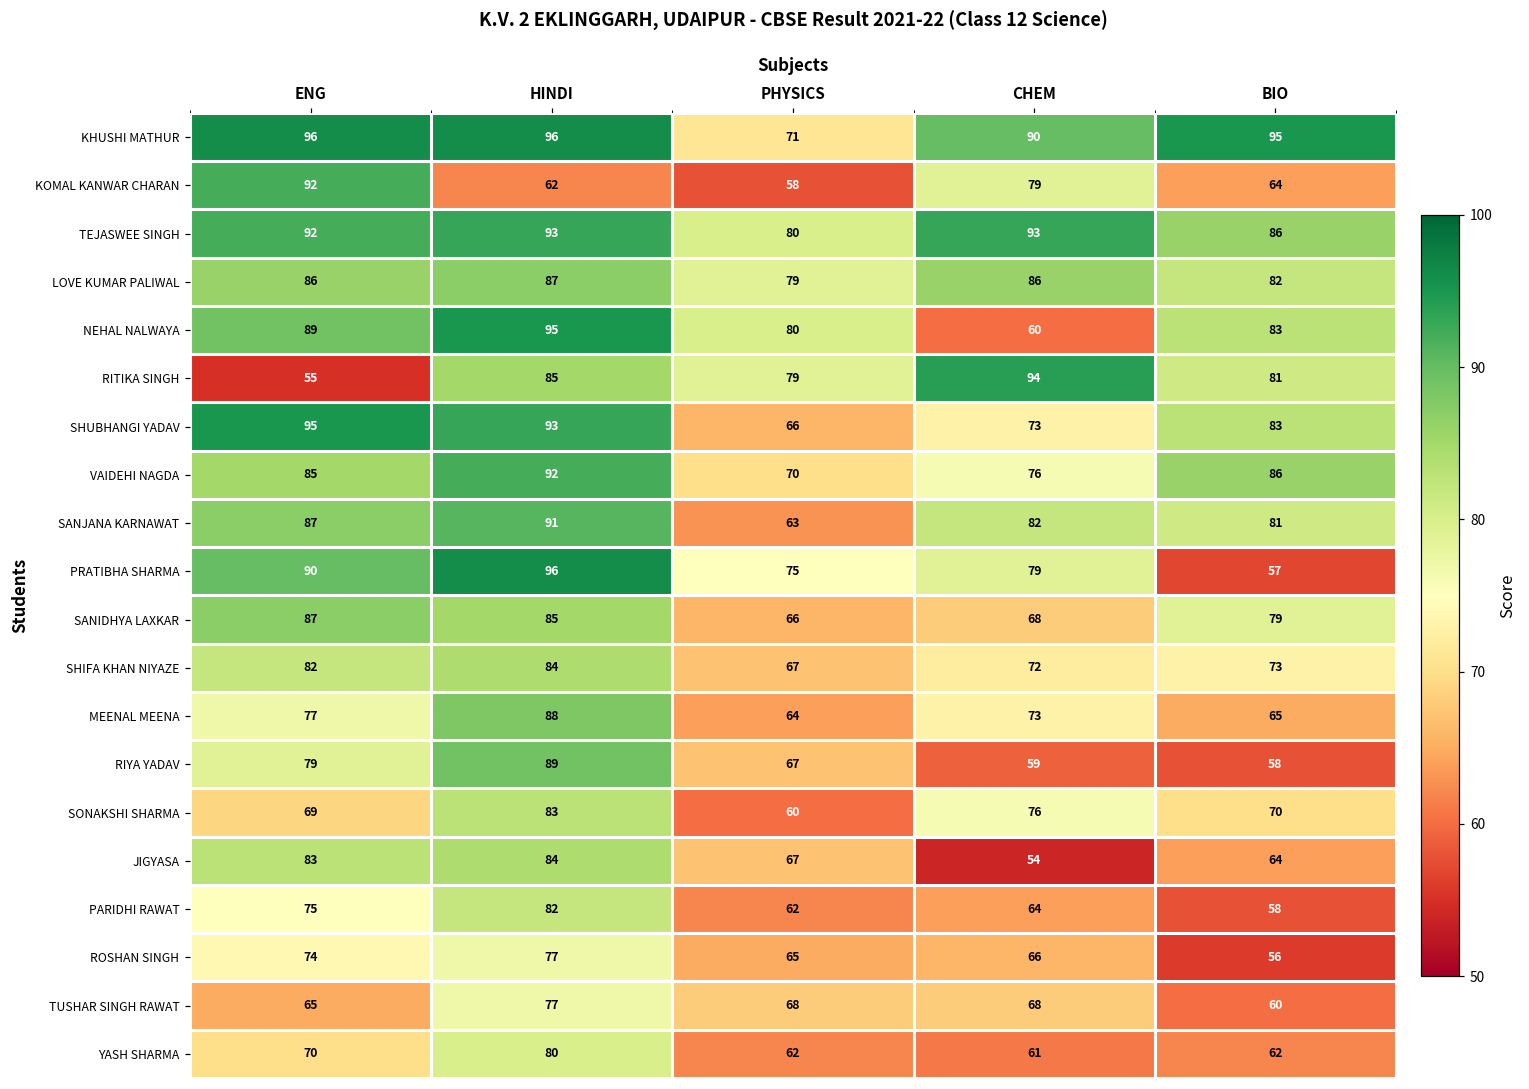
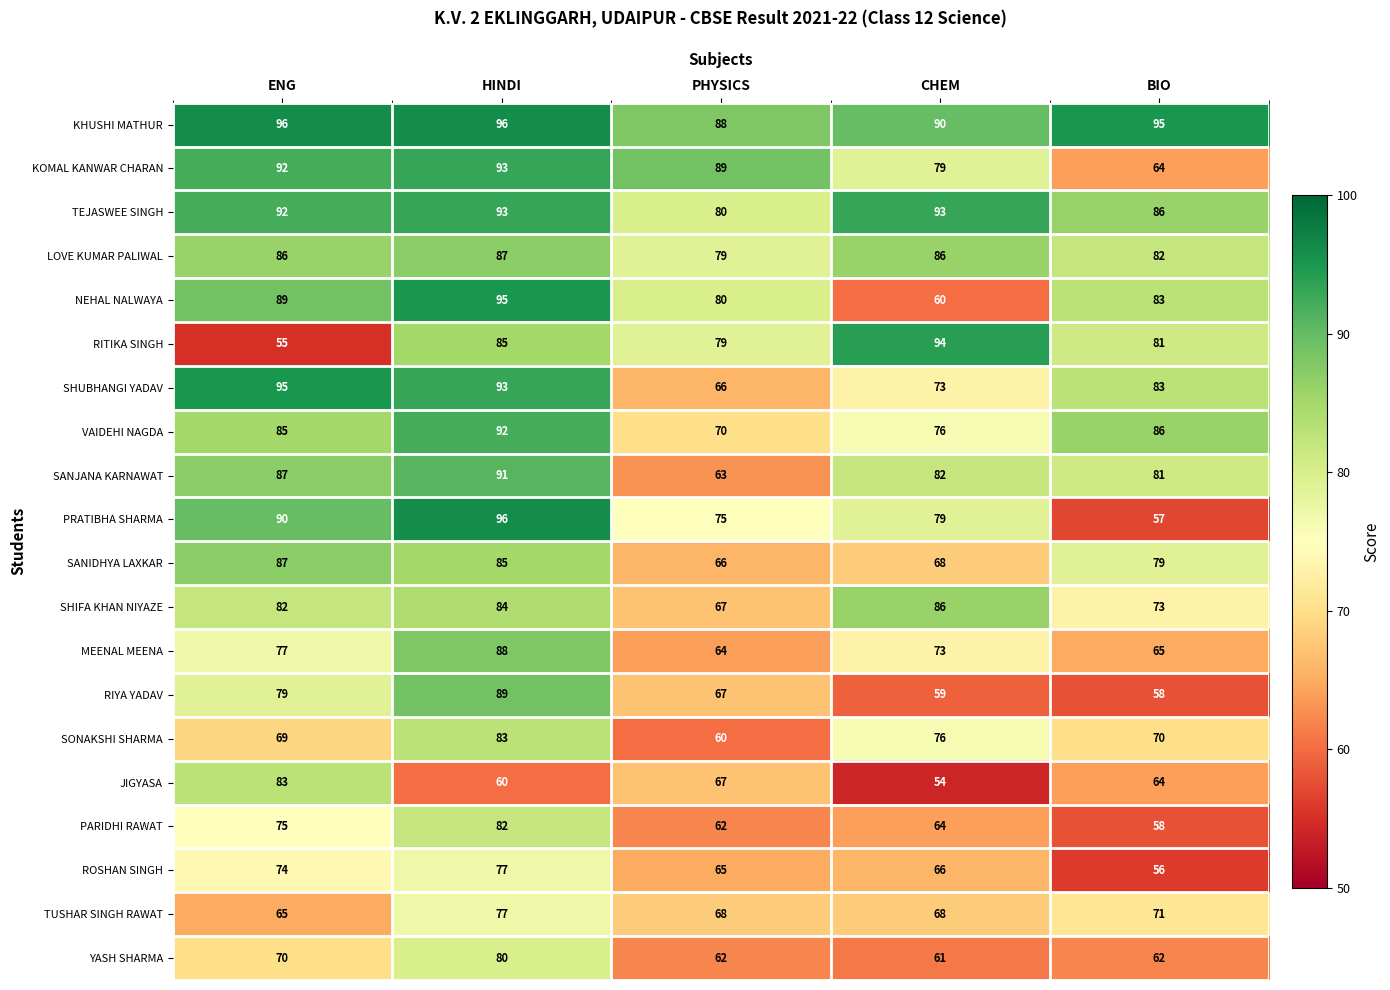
  {
    "KHUSHI MATHUR": {
      "ENG": 96,
      "HINDI": 96,
-     "PHYSICS": 71,
+     "PHYSICS": 88,
      "CHEM": 90,
      "BIO": 95
    },
    "KOMAL KANWAR CHARAN": {
      "ENG": 92,
-     "HINDI": 62,
-     "PHYSICS": 58,
+     "HINDI": 93,
+     "PHYSICS": 89,
      "CHEM": 79,
      "BIO": 64
    },
    "TEJASWEE SINGH": {
      "ENG": 92,
      "HINDI": 93,
      "PHYSICS": 80,
      "CHEM": 93,
      "BIO": 86
    },
    "LOVE KUMAR PALIWAL": {
      "ENG": 86,
      "HINDI": 87,
      "PHYSICS": 79,
      "CHEM": 86,
      "BIO": 82
    },
    "NEHAL NALWAYA": {
      "ENG": 89,
      "HINDI": 95,
      "PHYSICS": 80,
      "CHEM": 60,
      "BIO": 83
    },
    "RITIKA SINGH": {
      "ENG": 55,
      "HINDI": 85,
      "PHYSICS": 79,
      "CHEM": 94,
      "BIO": 81
    },
    "SHUBHANGI YADAV": {
      "ENG": 95,
      "HINDI": 93,
      "PHYSICS": 66,
      "CHEM": 73,
      "BIO": 83
    },
    "VAIDEHI NAGDA": {
      "ENG": 85,
      "HINDI": 92,
      "PHYSICS": 70,
      "CHEM": 76,
      "BIO": 86
    },
    "SANJANA KARNAWAT": {
      "ENG": 87,
      "HINDI": 91,
      "PHYSICS": 63,
      "CHEM": 82,
      "BIO": 81
    },
    "PRATIBHA SHARMA": {
      "ENG": 90,
      "HINDI": 96,
      "PHYSICS": 75,
      "CHEM": 79,
      "BIO": 57
    },
    "SANIDHYA LAXKAR": {
      "ENG": 87,
      "HINDI": 85,
      "PHYSICS": 66,
      "CHEM": 68,
      "BIO": 79
    },
    "SHIFA KHAN NIYAZE": {
      "ENG": 82,
      "HINDI": 84,
      "PHYSICS": 67,
-     "CHEM": 72,
+     "CHEM": 86,
      "BIO": 73
    },
    "MEENAL MEENA": {
      "ENG": 77,
      "HINDI": 88,
      "PHYSICS": 64,
      "CHEM": 73,
      "BIO": 65
    },
    "RIYA YADAV": {
      "ENG": 79,
      "HINDI": 89,
      "PHYSICS": 67,
      "CHEM": 59,
      "BIO": 58
    },
    "SONAKSHI SHARMA": {
      "ENG": 69,
      "HINDI": 83,
      "PHYSICS": 60,
      "CHEM": 76,
      "BIO": 70
    },
    "JIGYASA": {
      "ENG": 83,
-     "HINDI": 84,
+     "HINDI": 60,
      "PHYSICS": 67,
      "CHEM": 54,
      "BIO": 64
    },
    "PARIDHI RAWAT": {
      "ENG": 75,
      "HINDI": 82,
      "PHYSICS": 62,
      "CHEM": 64,
      "BIO": 58
    },
    "ROSHAN SINGH": {
      "ENG": 74,
      "HINDI": 77,
      "PHYSICS": 65,
      "CHEM": 66,
      "BIO": 56
    },
    "TUSHAR SINGH RAWAT": {
      "ENG": 65,
      "HINDI": 77,
      "PHYSICS": 68,
      "CHEM": 68,
-     "BIO": 60
+     "BIO": 71
    },
    "YASH SHARMA": {
      "ENG": 70,
      "HINDI": 80,
      "PHYSICS": 62,
      "CHEM": 61,
      "BIO": 62
    }
  }
